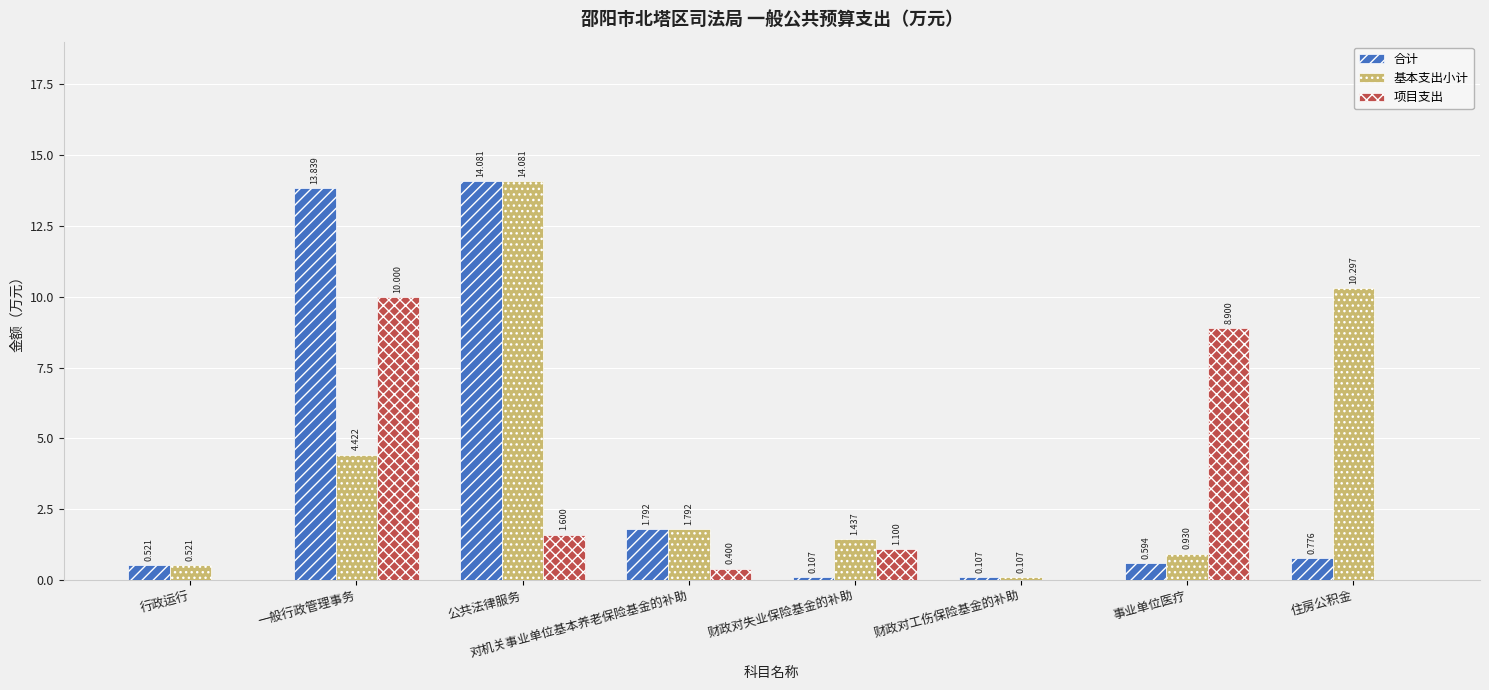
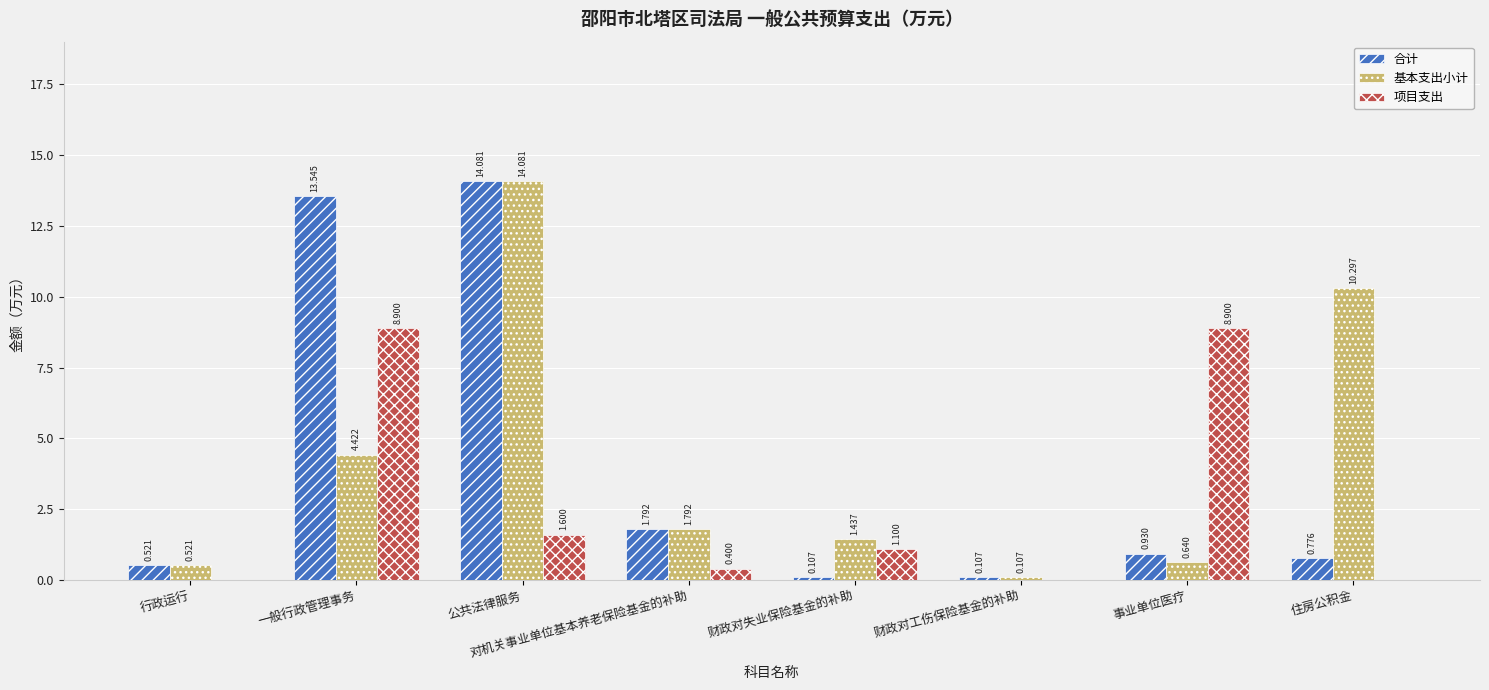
  {
    "合计": {
      "行政运行": 0.521,
-     "一般行政管理事务": 13.839,
+     "一般行政管理事务": 13.545,
      "公共法律服务": 14.081,
      "对机关事业单位基本养老保险基金的补助": 1.792,
      "财政对失业保险基金的补助": 0.107,
      "财政对工伤保险基金的补助": 0.107,
-     "事业单位医疗": 0.594,
+     "事业单位医疗": 0.930,
      "住房公积金": 0.776
    },
    "基本支出小计": {
      "行政运行": 0.521,
      "一般行政管理事务": 4.422,
      "公共法律服务": 14.081,
      "对机关事业单位基本养老保险基金的补助": 1.792,
      "财政对失业保险基金的补助": 1.437,
      "财政对工伤保险基金的补助": 0.107,
-     "事业单位医疗": 0.930,
+     "事业单位医疗": 0.640,
      "住房公积金": 10.297
    },
    "项目支出": {
-     "一般行政管理事务": 10.000,
+     "一般行政管理事务": 8.900,
      "公共法律服务": 1.600,
      "对机关事业单位基本养老保险基金的补助": 0.400,
      "财政对失业保险基金的补助": 1.100,
      "事业单位医疗": 8.900
    }
  }
